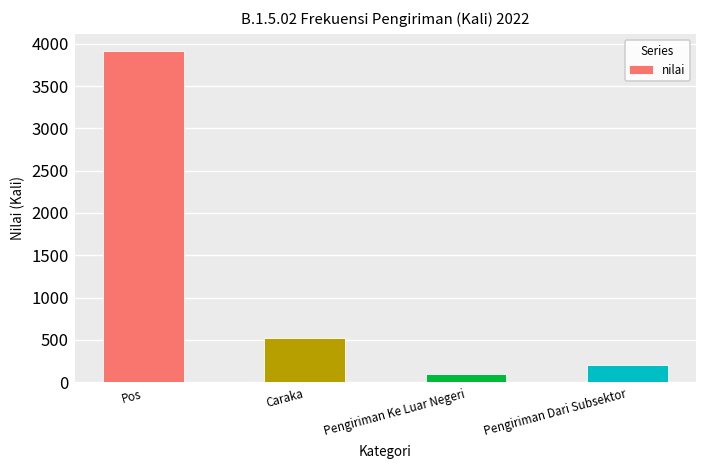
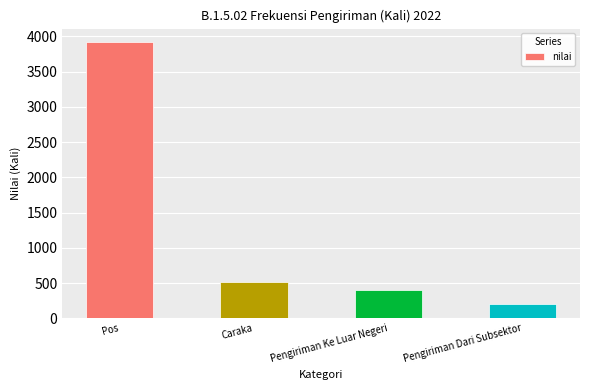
  {
    "Pos": 3900,
    "Caraka": 500,
-   "Pengiriman Ke Luar Negeri": 100,
+   "Pengiriman Ke Luar Negeri": 400,
    "Pengiriman Dari Subsektor": 200
  }
